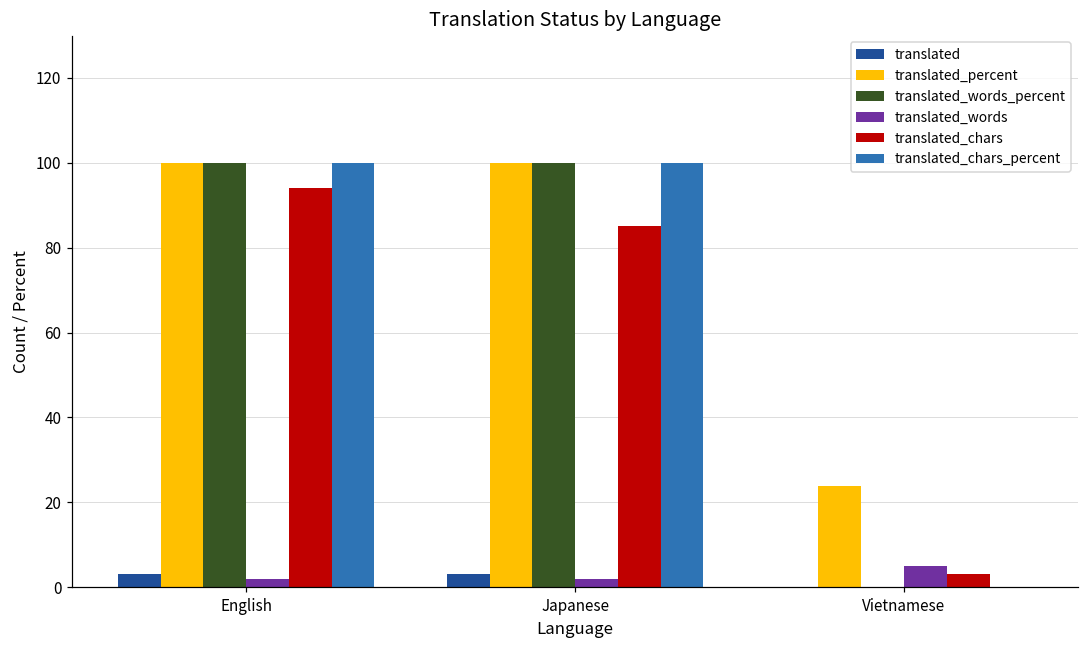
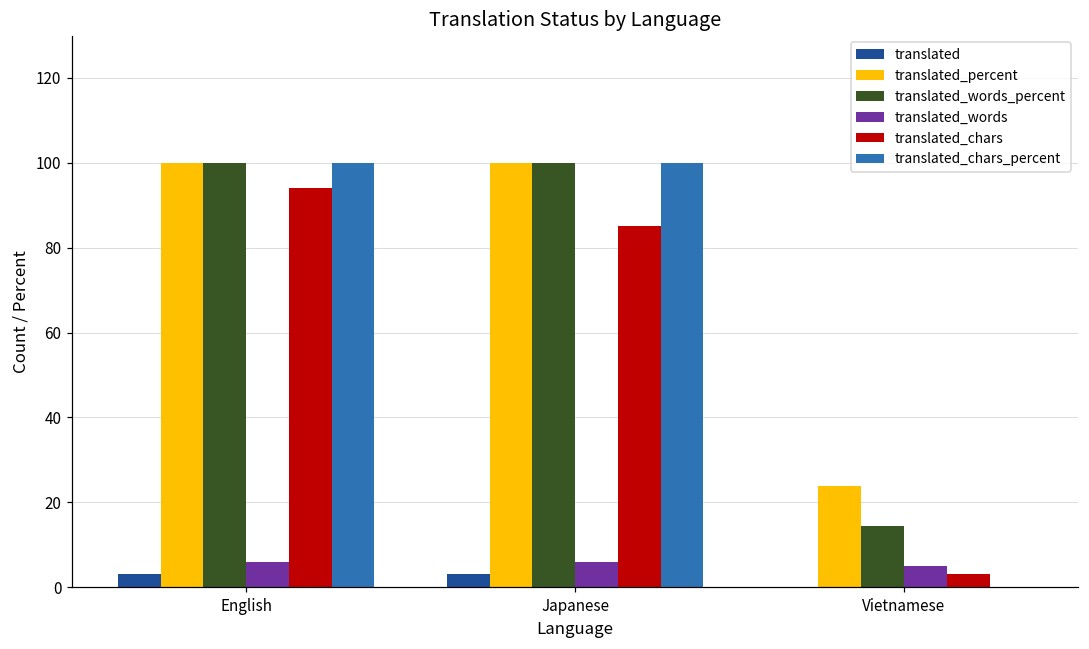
  {
    "translated_percent": {
      "English": 100,
      "Japanese": 100,
      "Vietnamese": 24
    },
    "translated_words_percent": {
      "English": 100,
      "Japanese": 100,
-     "Vietnamese": 0
+     "Vietnamese": 14
    },
    "translated_words": {
-     "English": 2,
-     "Japanese": 2,
+     "English": 6,
+     "Japanese": 6,
      "Vietnamese": 5
    },
    "translated_chars": {
      "English": 94,
      "Japanese": 85,
      "Vietnamese": 3
    }
  }
